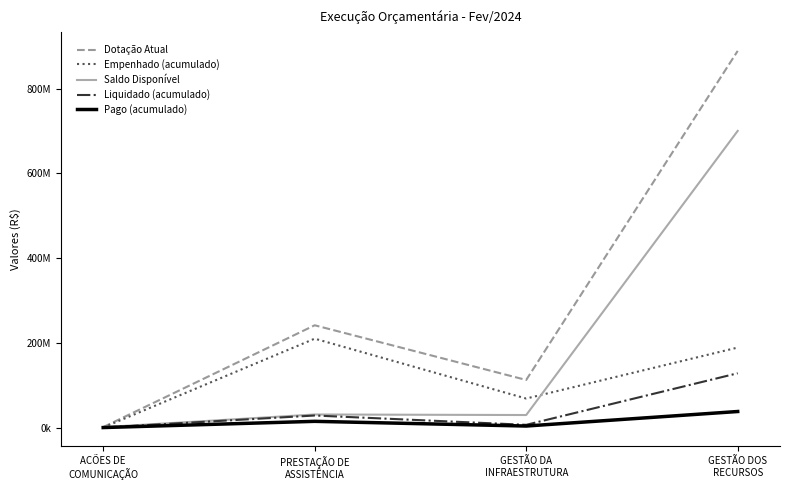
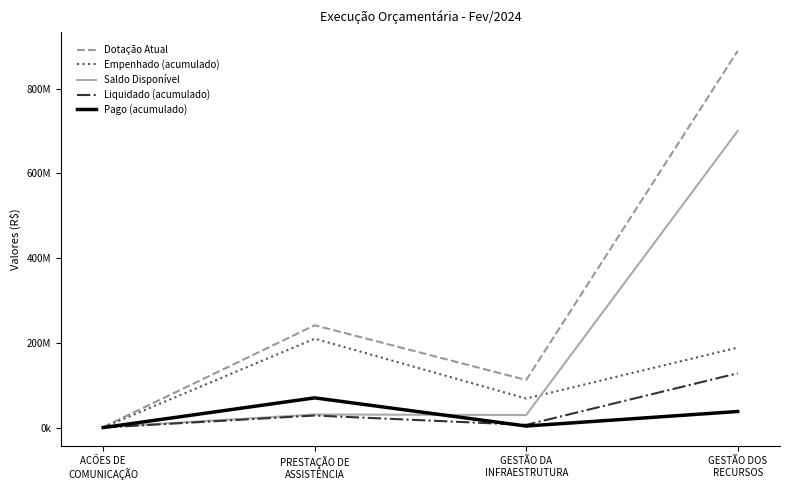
  {
    "Pago (acumulado)": {
-     "PRESTAÇÃO DE ASSISTÊNCIA": 10000000,
+     "PRESTAÇÃO DE ASSISTÊNCIA": 70000000,
      "GESTÃO DOS RECURSOS": 40000000
    }
  }
